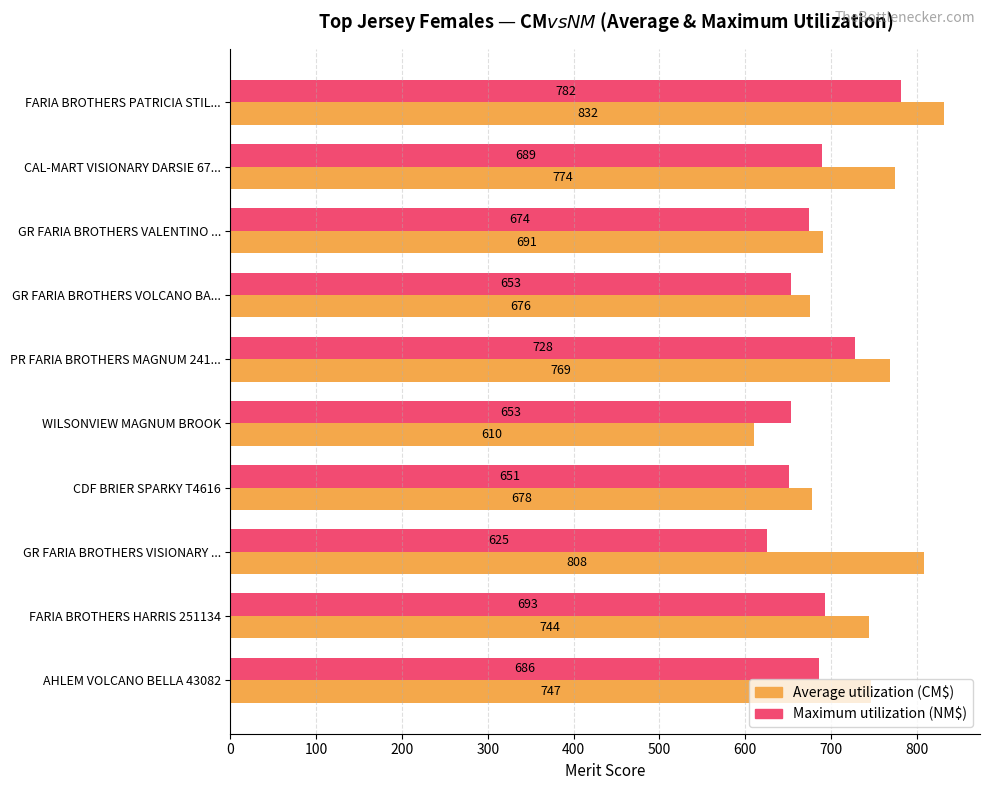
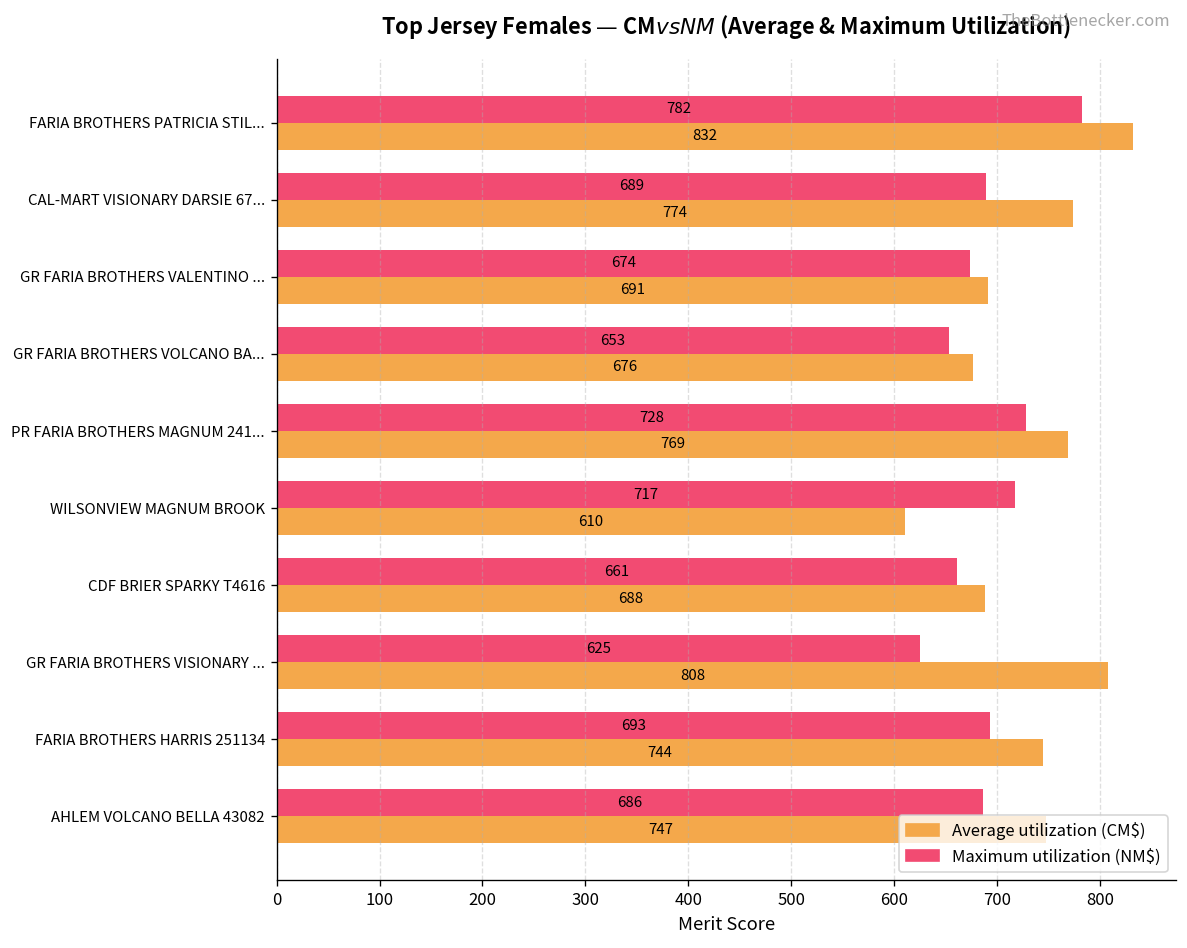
  {
    "Average utilization (CM$)": {
      "FARIA BROTHERS PATRICIA STIL...": 832,
      "CAL-MART VISIONARY DARSIE 67...": 774,
      "GR FARIA BROTHERS VALENTINO ...": 691,
      "GR FARIA BROTHERS VOLCANO BA...": 676,
      "PR FARIA BROTHERS MAGNUM 241...": 769,
      "WILSONVIEW MAGNUM BROOK": 610,
-     "CDF BRIER SPARKY T4616": 678,
+     "CDF BRIER SPARKY T4616": 688,
      "GR FARIA BROTHERS VISIONARY ...": 808,
      "FARIA BROTHERS HARRIS 251134": 744
    },
    "Maximum utilization (NM$)": {
      "FARIA BROTHERS PATRICIA STIL...": 782,
      "CAL-MART VISIONARY DARSIE 67...": 689,
      "GR FARIA BROTHERS VALENTINO ...": 674,
      "GR FARIA BROTHERS VOLCANO BA...": 653,
      "PR FARIA BROTHERS MAGNUM 241...": 728,
-     "WILSONVIEW MAGNUM BROOK": 653,
-     "CDF BRIER SPARKY T4616": 651,
+     "WILSONVIEW MAGNUM BROOK": 717,
+     "CDF BRIER SPARKY T4616": 661,
      "GR FARIA BROTHERS VISIONARY ...": 625,
      "FARIA BROTHERS HARRIS 251134": 693,
      "AHLEM VOLCANO BELLA 43082": 686
    }
  }
